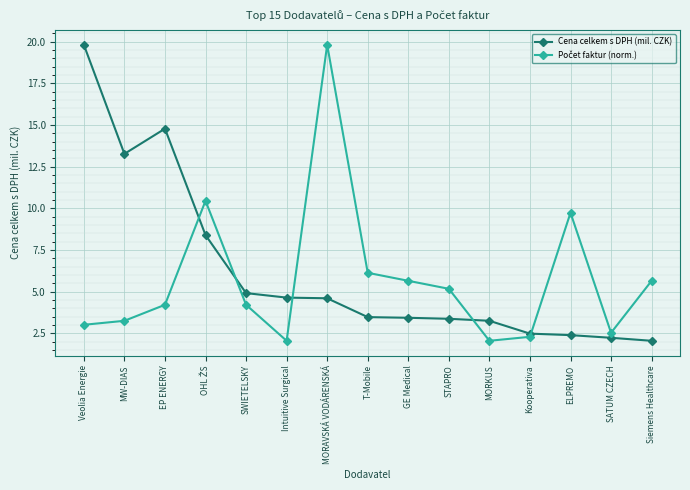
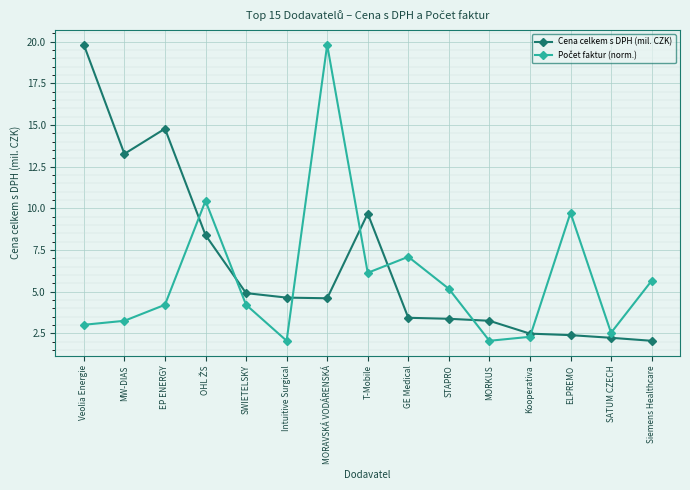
  {
    "Cena celkem s DPH (mil. CZK)": {
      "Veolia Energie": 19.8,
      "MW-DIAS": 13.3,
      "EP ENERGY": 14.8,
      "OHL ŽS": 8.4,
      "SWIETELSKY": 4.9,
      "Intuitive Surgical": 4.7,
      "MORAVSKÁ VODÁRENSKÁ": 4.6,
-     "T-Mobile": 3.5,
+     "T-Mobile": 9.7,
      "GE Medical": 3.4,
      "STAPRO": 3.4,
      "MORKUS": 3.3,
      "Kooperativa": 2.5,
      "ELPREMO": 2.4,
      "SATUM CZECH": 2.2,
      "Siemens Healthcare": 2.1
    },
    "Počet faktur (norm.)": {
      "Veolia Energie": 3.0,
      "MW-DIAS": 3.3,
      "EP ENERGY": 4.2,
      "OHL ŽS": 10.5,
      "SWIETELSKY": 4.2,
      "Intuitive Surgical": 2.1,
      "MORAVSKÁ VODÁRENSKÁ": 19.8,
      "T-Mobile": 6.1,
-     "GE Medical": 5.7,
+     "GE Medical": 7.1,
      "STAPRO": 5.2,
      "MORKUS": 2.1,
      "Kooperativa": 2.3,
      "ELPREMO": 9.7,
      "SATUM CZECH": 2.5,
      "Siemens Healthcare": 5.7
    }
  }
